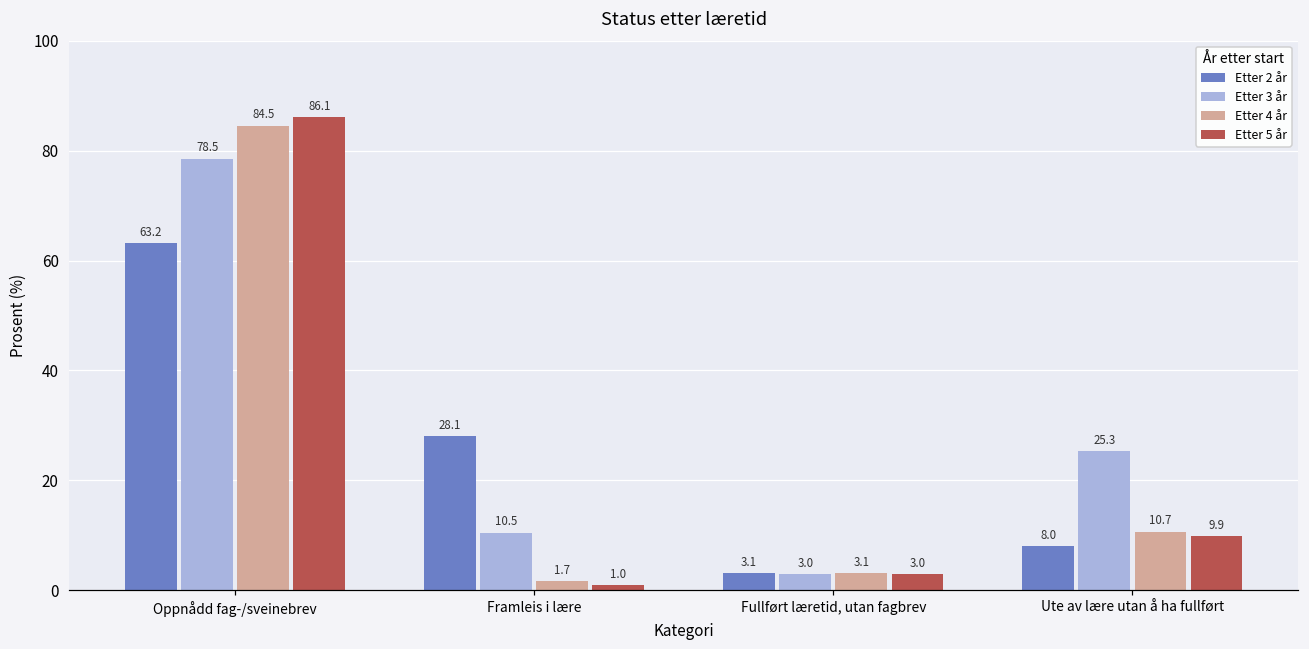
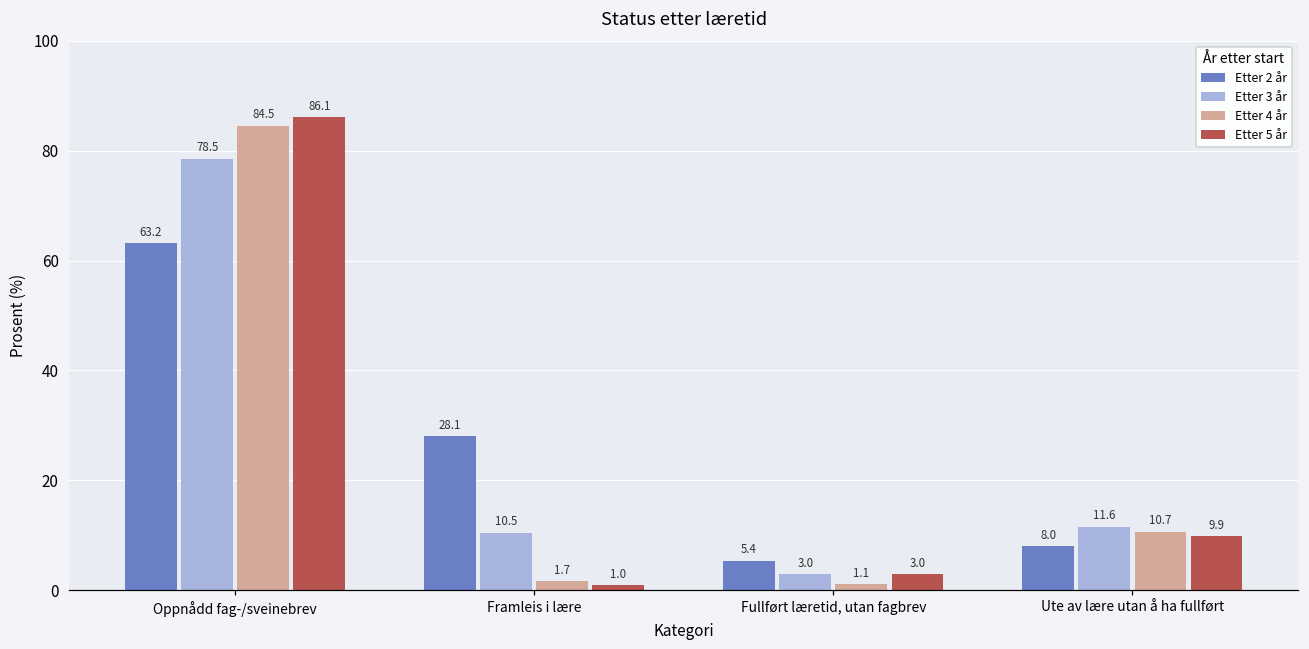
  {
    "Etter 2 år": {
      "Oppnådd fag-/sveinebrev": 63.2,
      "Framleis i lære": 28.1,
-     "Fullført læretid, utan fagbrev": 3.1,
+     "Fullført læretid, utan fagbrev": 5.4,
      "Ute av lære utan å ha fullført": 8.0
    },
    "Etter 3 år": {
      "Oppnådd fag-/sveinebrev": 78.5,
      "Framleis i lære": 10.5,
      "Fullført læretid, utan fagbrev": 3.0,
-     "Ute av lære utan å ha fullført": 25.3
+     "Ute av lære utan å ha fullført": 11.6
    },
    "Etter 4 år": {
      "Oppnådd fag-/sveinebrev": 84.5,
      "Framleis i lære": 1.7,
-     "Fullført læretid, utan fagbrev": 3.1,
+     "Fullført læretid, utan fagbrev": 1.1,
      "Ute av lære utan å ha fullført": 10.7
    },
    "Etter 5 år": {
      "Oppnådd fag-/sveinebrev": 86.1,
      "Framleis i lære": 1.0,
      "Fullført læretid, utan fagbrev": 3.0,
      "Ute av lære utan å ha fullført": 9.9
    }
  }
